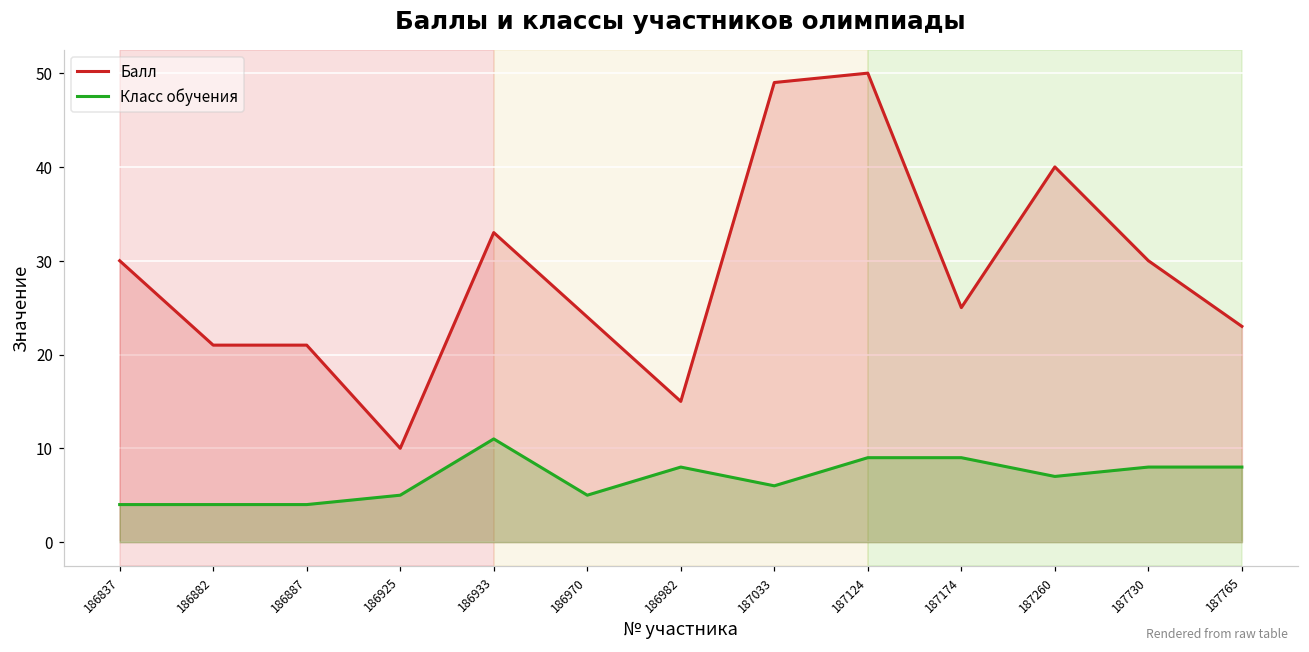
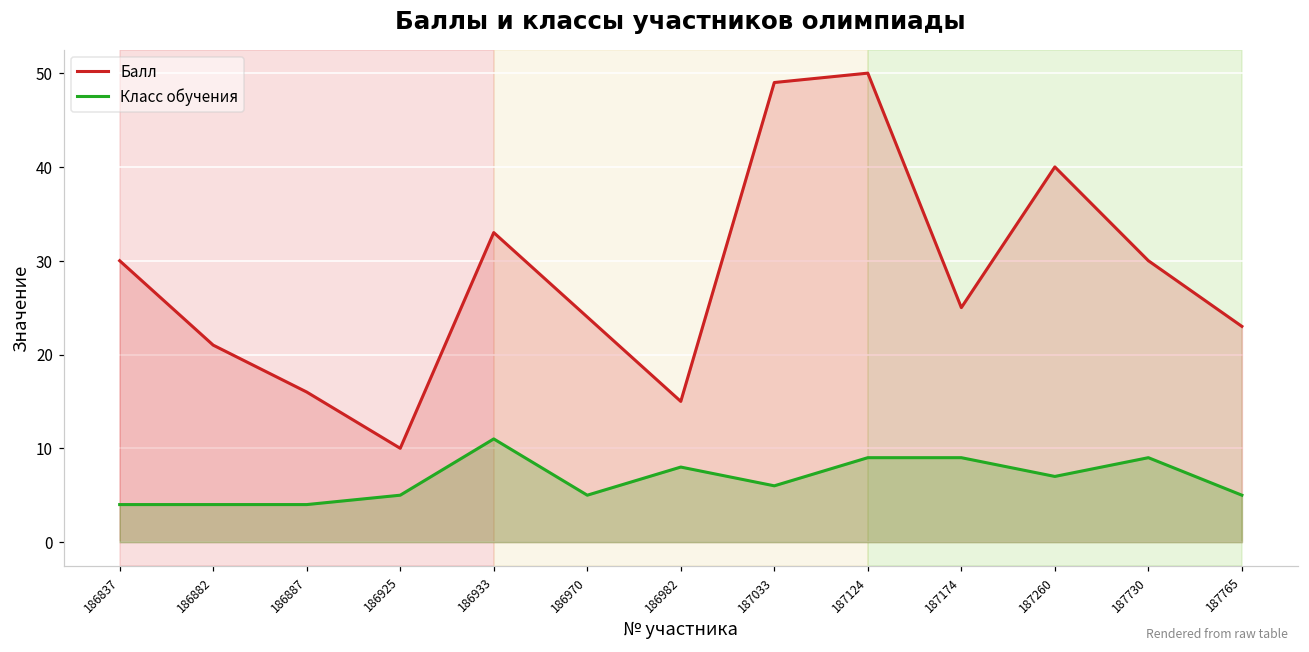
  {
    "Балл": {
      "186837": 30,
      "186882": 21,
-     "186887": 21,
+     "186887": 16,
      "186925": 10,
      "186933": 33,
      "186970": 24,
      "186982": 15,
      "187033": 49,
      "187124": 50,
      "187174": 25,
      "187260": 40,
      "187730": 30,
      "187765": 23
    },
    "Класс обучения": {
      "186837": 4,
      "186882": 4,
      "186887": 4,
      "186925": 5,
      "186933": 11,
      "186970": 5,
      "186982": 8,
      "187033": 6,
      "187124": 9,
      "187174": 9,
      "187260": 7,
-     "187730": 8,
-     "187765": 8
+     "187730": 9,
+     "187765": 5
    }
  }
